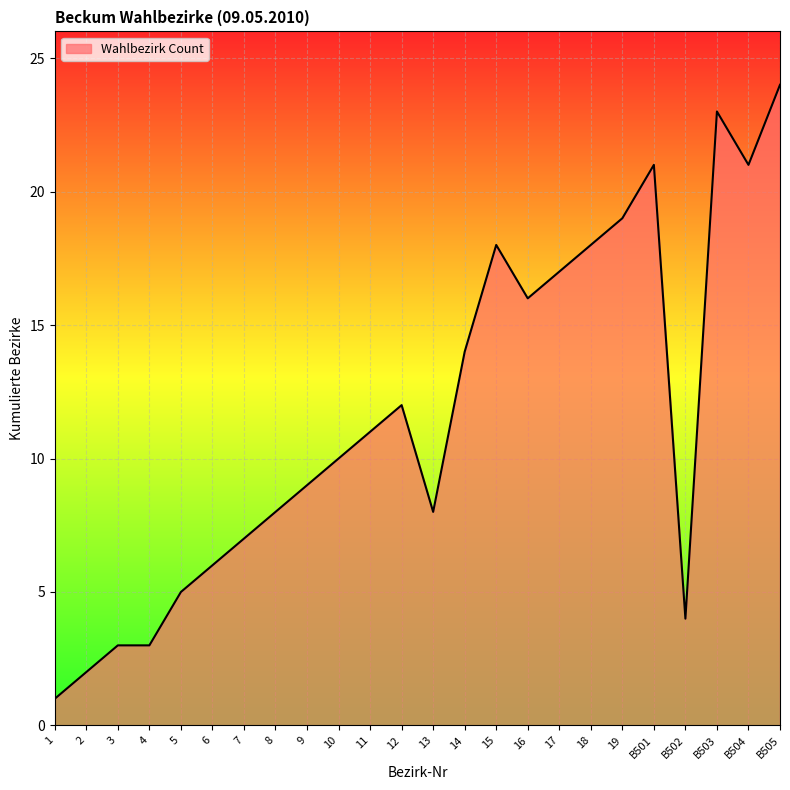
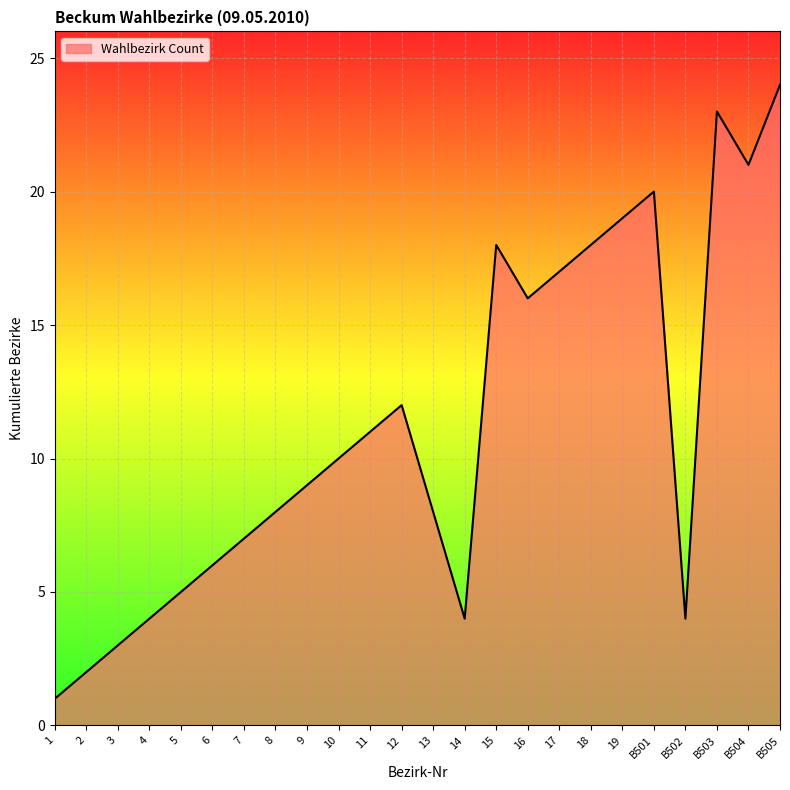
  {
    "1": 1,
    "2": 2,
    "3": 3,
-   "4": 3,
+   "4": 4,
    "5": 5,
    "6": 6,
    "7": 7,
    "8": 8,
    "9": 9,
    "10": 10,
    "11": 11,
    "12": 12,
    "13": 8,
-   "14": 14,
+   "14": 4,
    "15": 18,
    "16": 16,
    "17": 17,
    "18": 18,
    "19": 19,
-   "B501": 21,
+   "B501": 20,
    "B502": 4,
    "B503": 23,
    "B504": 21,
    "B505": 24
  }
